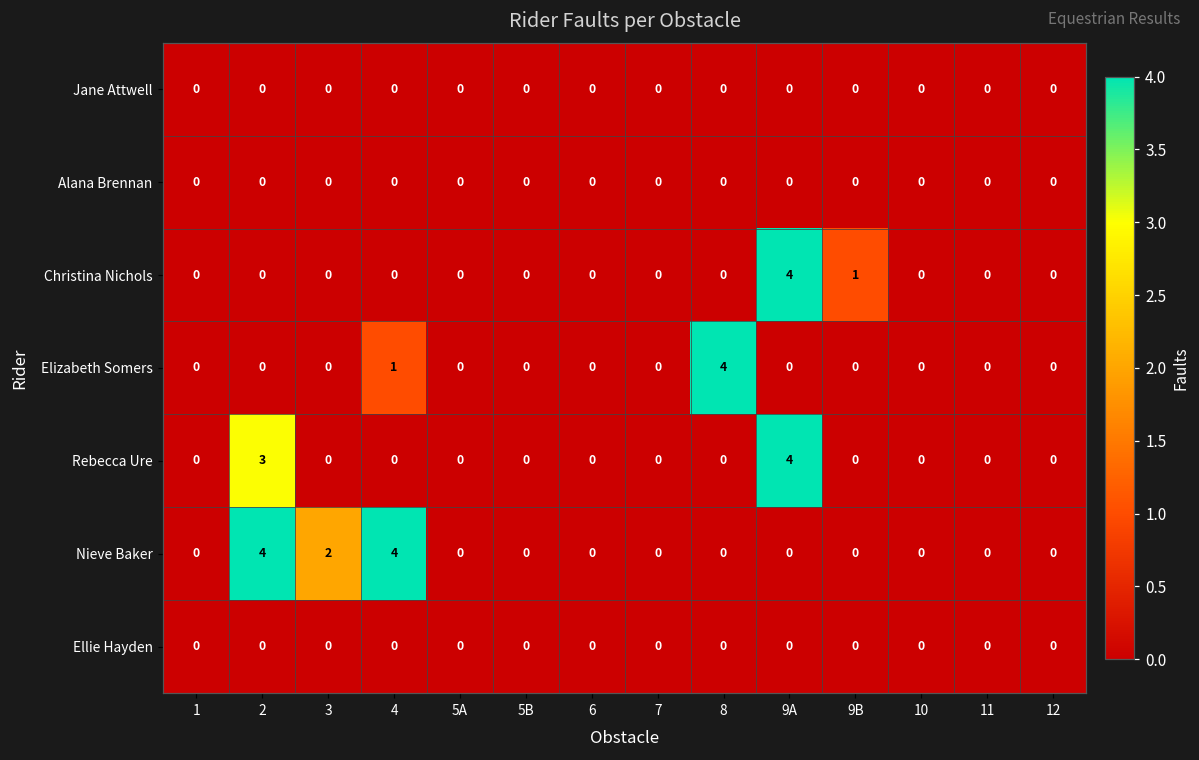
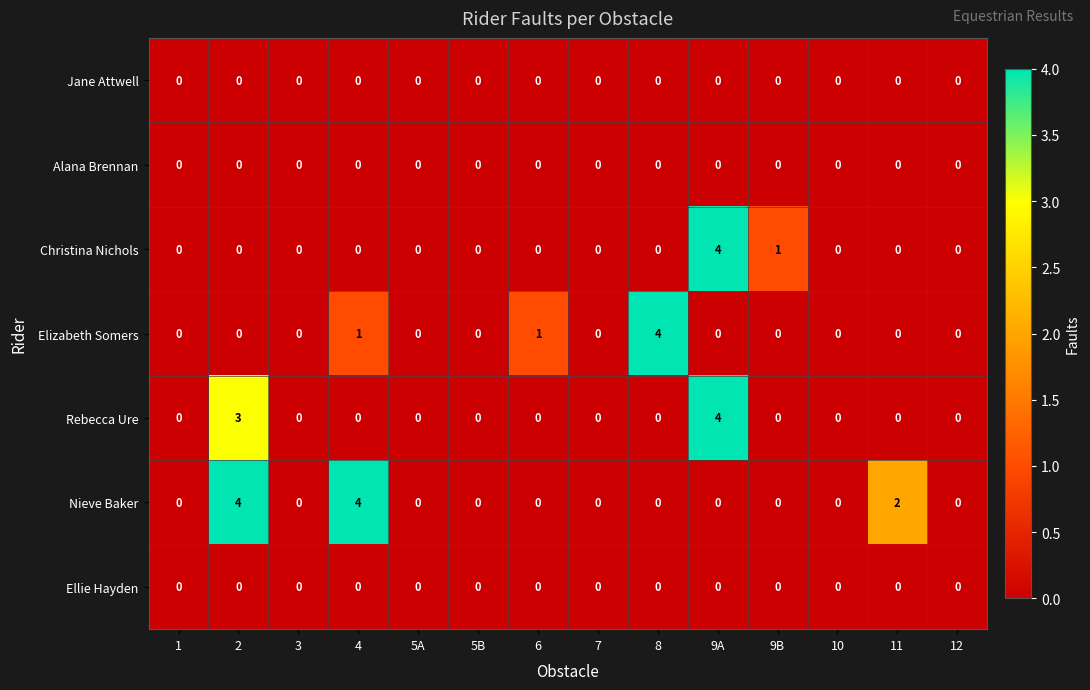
  {
    "Jane Attwell": {
      "1": 0,
      "2": 0,
      "3": 0,
      "4": 0,
      "5A": 0,
      "5B": 0,
      "6": 0,
      "7": 0,
      "8": 0,
      "9A": 0,
      "9B": 0,
      "10": 0,
      "11": 0,
      "12": 0
    },
    "Alana Brennan": {
      "1": 0,
      "2": 0,
      "3": 0,
      "4": 0,
      "5A": 0,
      "5B": 0,
      "6": 0,
      "7": 0,
      "8": 0,
      "9A": 0,
      "9B": 0,
      "10": 0,
      "11": 0,
      "12": 0
    },
    "Christina Nichols": {
      "1": 0,
      "2": 0,
      "3": 0,
      "4": 0,
      "5A": 0,
      "5B": 0,
      "6": 0,
      "7": 0,
      "8": 0,
      "9A": 4,
      "9B": 1,
      "10": 0,
      "11": 0,
      "12": 0
    },
    "Elizabeth Somers": {
      "1": 0,
      "2": 0,
      "3": 0,
      "4": 1,
      "5A": 0,
      "5B": 0,
-     "6": 0,
+     "6": 1,
      "7": 0,
      "8": 4,
      "9A": 0,
      "9B": 0,
      "10": 0,
      "11": 0,
      "12": 0
    },
    "Rebecca Ure": {
      "1": 0,
      "2": 3,
      "3": 0,
      "4": 0,
      "5A": 0,
      "5B": 0,
      "6": 0,
      "7": 0,
      "8": 0,
      "9A": 4,
      "9B": 0,
      "10": 0,
      "11": 0,
      "12": 0
    },
    "Nieve Baker": {
      "1": 0,
      "2": 4,
-     "3": 2,
+     "3": 0,
      "4": 4,
      "5A": 0,
      "5B": 0,
      "6": 0,
      "7": 0,
      "8": 0,
      "9A": 0,
      "9B": 0,
      "10": 0,
-     "11": 0,
+     "11": 2,
      "12": 0
    },
    "Ellie Hayden": {
      "1": 0,
      "2": 0,
      "3": 0,
      "4": 0,
      "5A": 0,
      "5B": 0,
      "6": 0,
      "7": 0,
      "8": 0,
      "9A": 0,
      "9B": 0,
      "10": 0,
      "11": 0,
      "12": 0
    }
  }
